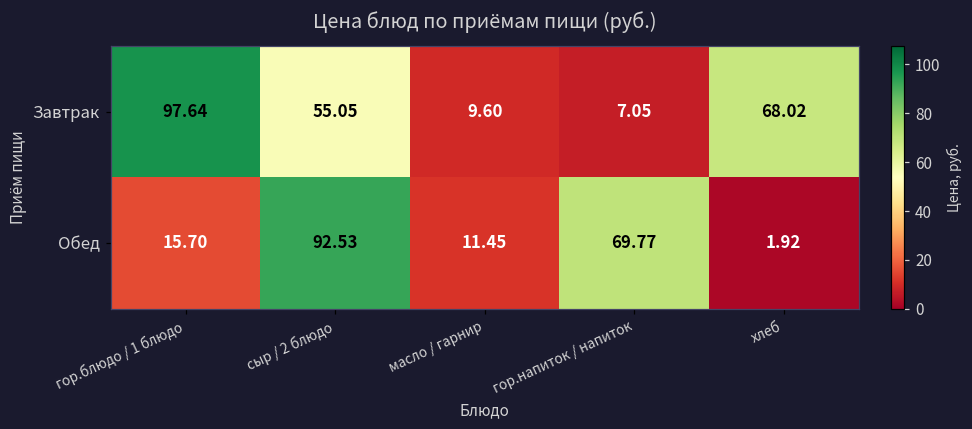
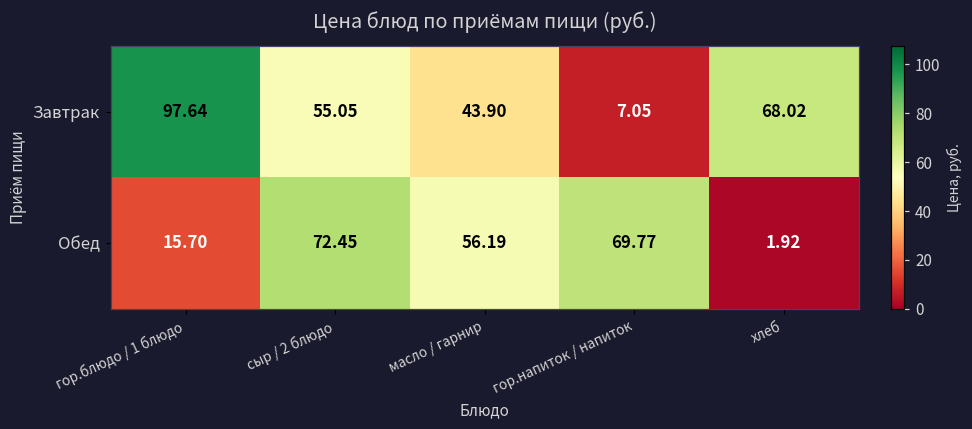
  {
    "Завтрак": {
      "гор.блюдо / 1 блюдо": 97.64,
      "сыр / 2 блюдо": 55.05,
-     "масло / гарнир": 9.60,
+     "масло / гарнир": 43.90,
      "гор.напиток / напиток": 7.05,
      "хлеб": 68.02
    },
    "Обед": {
      "гор.блюдо / 1 блюдо": 15.70,
-     "сыр / 2 блюдо": 92.53,
-     "масло / гарнир": 11.45,
+     "сыр / 2 блюдо": 72.45,
+     "масло / гарнир": 56.19,
      "гор.напиток / напиток": 69.77,
      "хлеб": 1.92
    }
  }
